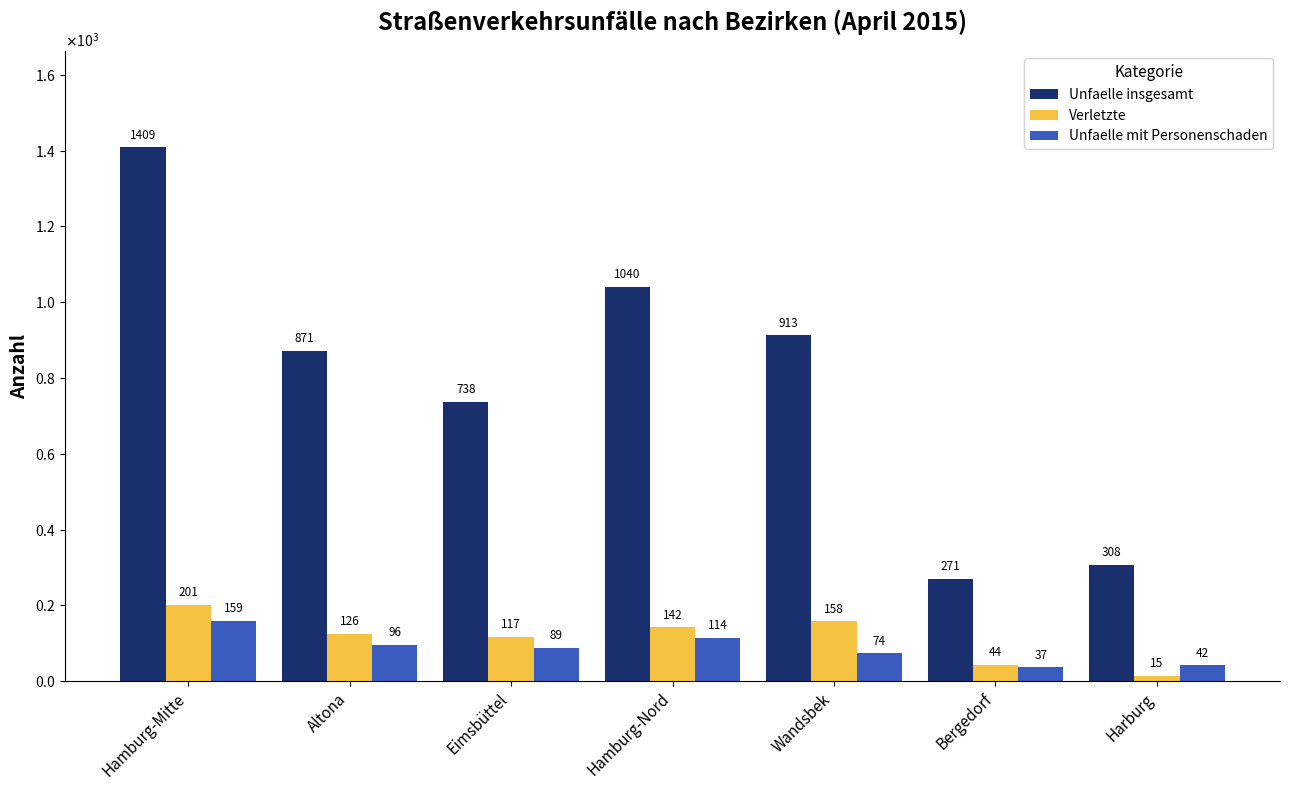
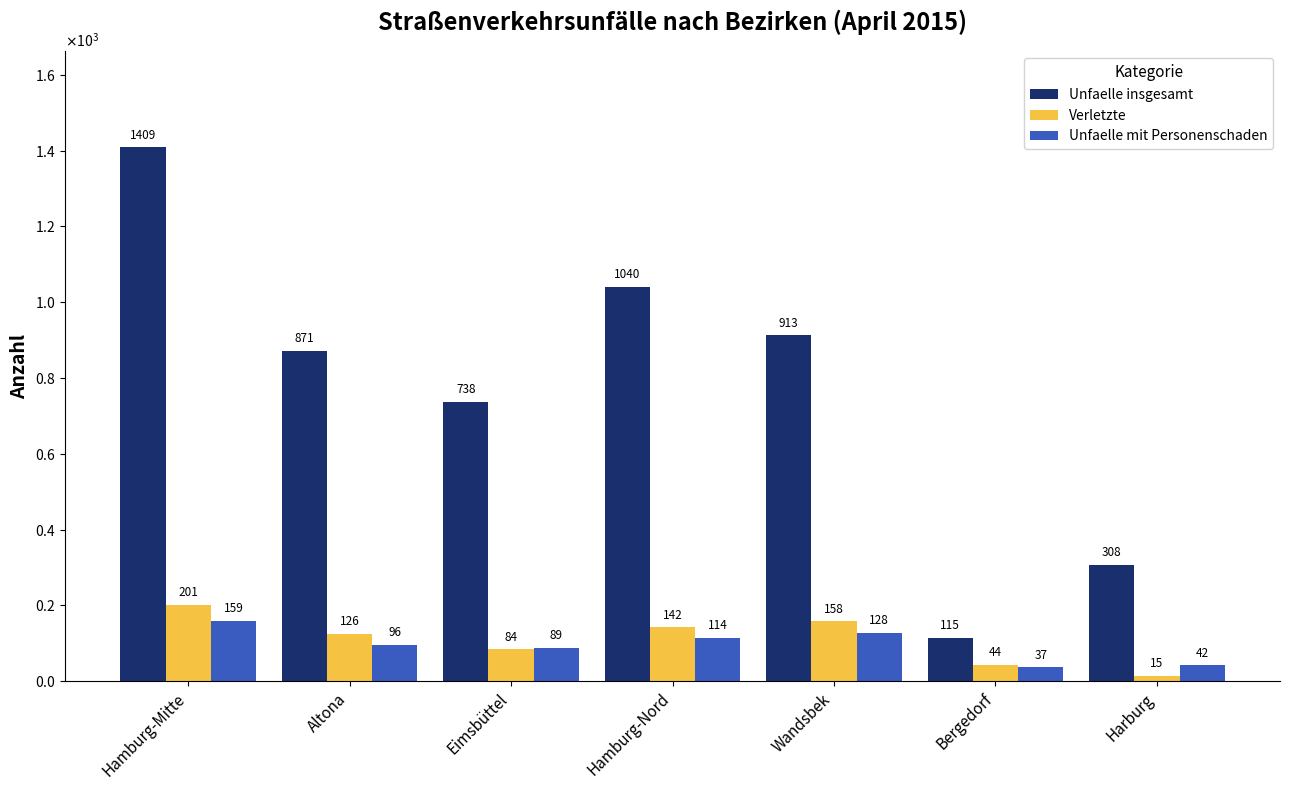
  {
    "Unfaelle insgesamt": {
      "Hamburg-Mitte": 1409,
      "Altona": 871,
      "Eimsbüttel": 738,
      "Hamburg-Nord": 1040,
      "Wandsbek": 913,
-     "Bergedorf": 271,
+     "Bergedorf": 115,
      "Harburg": 308
    },
    "Verletzte": {
      "Hamburg-Mitte": 201,
      "Altona": 126,
-     "Eimsbüttel": 117,
+     "Eimsbüttel": 84,
      "Hamburg-Nord": 142,
      "Wandsbek": 158,
      "Bergedorf": 44,
      "Harburg": 15
    },
    "Unfaelle mit Personenschaden": {
      "Hamburg-Mitte": 159,
      "Altona": 96,
      "Eimsbüttel": 89,
      "Hamburg-Nord": 114,
-     "Wandsbek": 74,
+     "Wandsbek": 128,
      "Bergedorf": 37,
      "Harburg": 42
    }
  }
